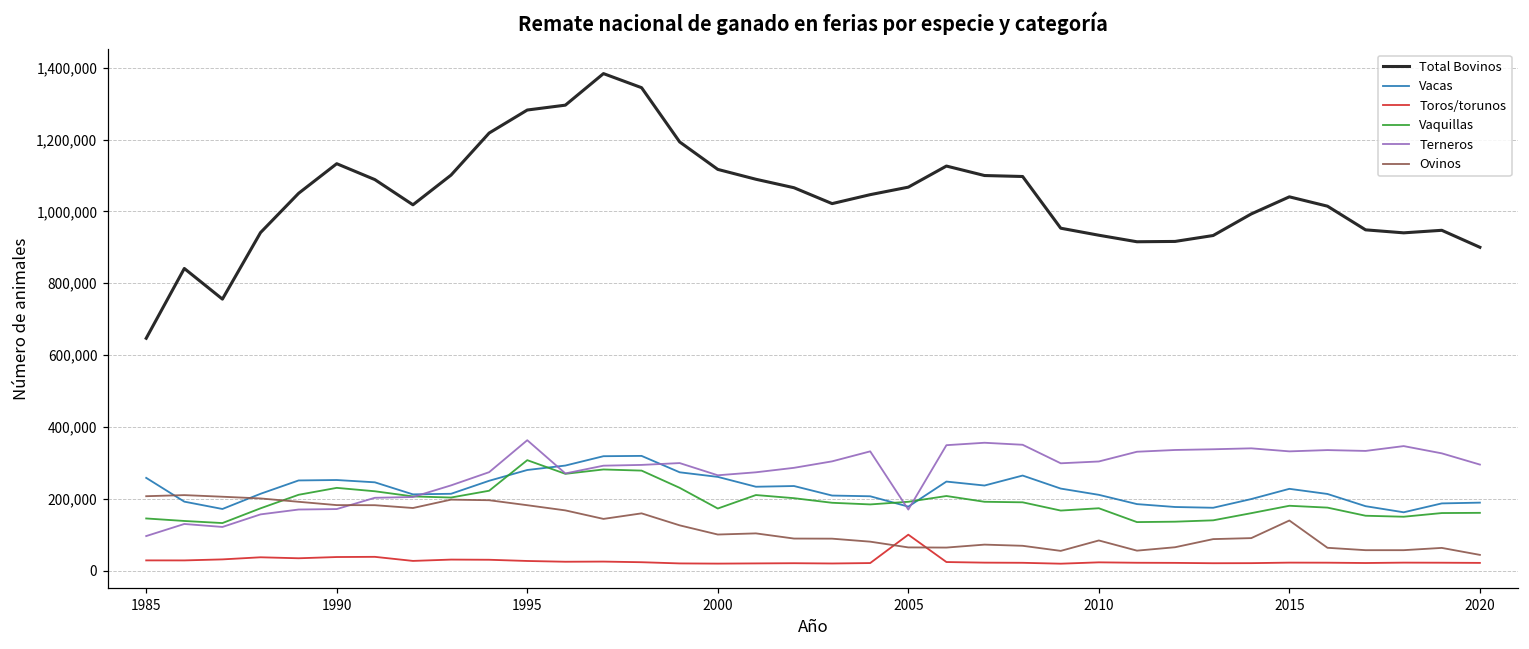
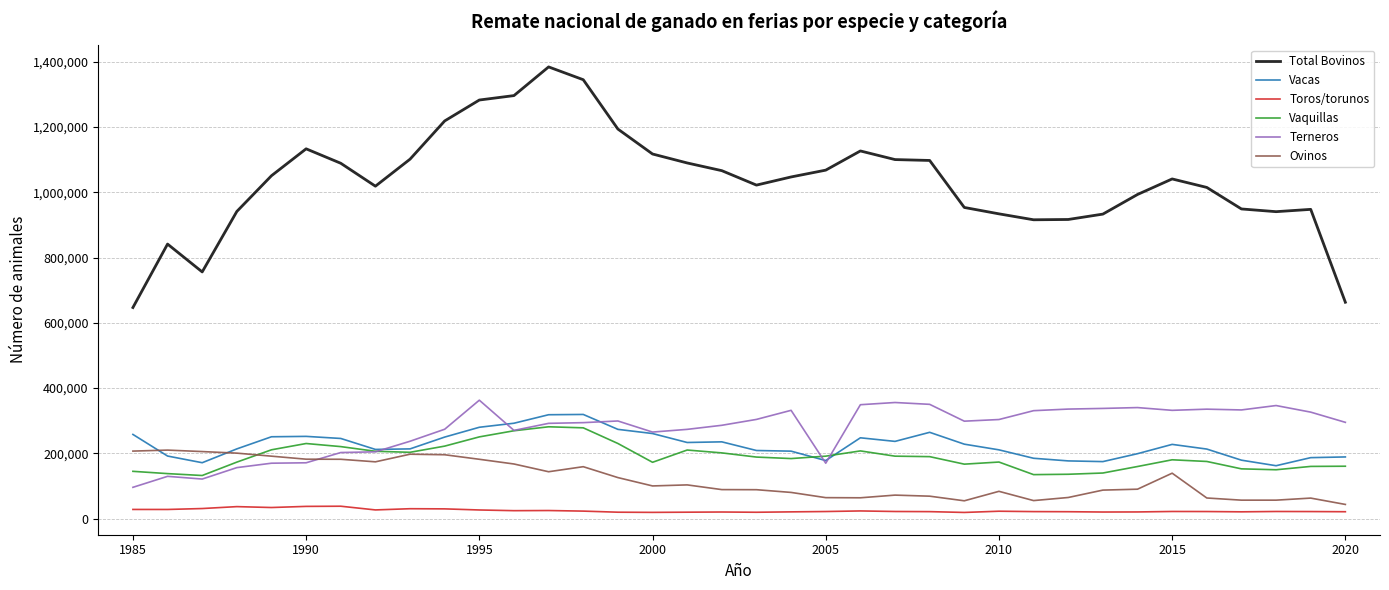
  {
    "Total Bovinos": {
      "1985": "650,000",
      "1990": "1,130,000",
      "1995": "1,280,000",
      "2000": "1,120,000",
      "2005": "1,070,000",
      "2010": "930,000",
      "2015": "1,040,000",
-     "2020": "900,000"
+     "2020": "660,000"
    },
    "Vacas": {
      "1985": "260,000",
      "1990": "250,000",
      "1995": "280,000",
      "2005": "180,000",
      "2010": "210,000",
      "2015": "230,000",
      "2020": "190,000"
    },
    "Toros/torunos": {
      "1985": "30,000",
      "1990": "40,000",
      "1995": "30,000",
      "2000": "20,000",
-     "2005": "100,000",
+     "2005": "20,000",
      "2010": "20,000",
      "2015": "20,000",
      "2020": "20,000"
    },
    "Vaquillas": {
      "1985": "150,000",
      "1990": "230,000",
-     "1995": "310,000",
+     "1995": "250,000",
      "2000": "170,000",
      "2005": "190,000",
      "2010": "170,000",
      "2015": "180,000",
      "2020": "160,000"
    },
    "Terneros": {
      "1985": "100,000",
      "1990": "170,000",
      "1995": "360,000",
      "2005": "170,000",
      "2010": "300,000",
      "2015": "330,000",
      "2020": "300,000"
    },
    "Ovinos": {
      "1985": "210,000",
      "1990": "180,000",
      "1995": "180,000",
      "2000": "100,000",
      "2005": "60,000",
      "2010": "80,000",
      "2015": "140,000",
      "2020": "40,000"
    }
  }
